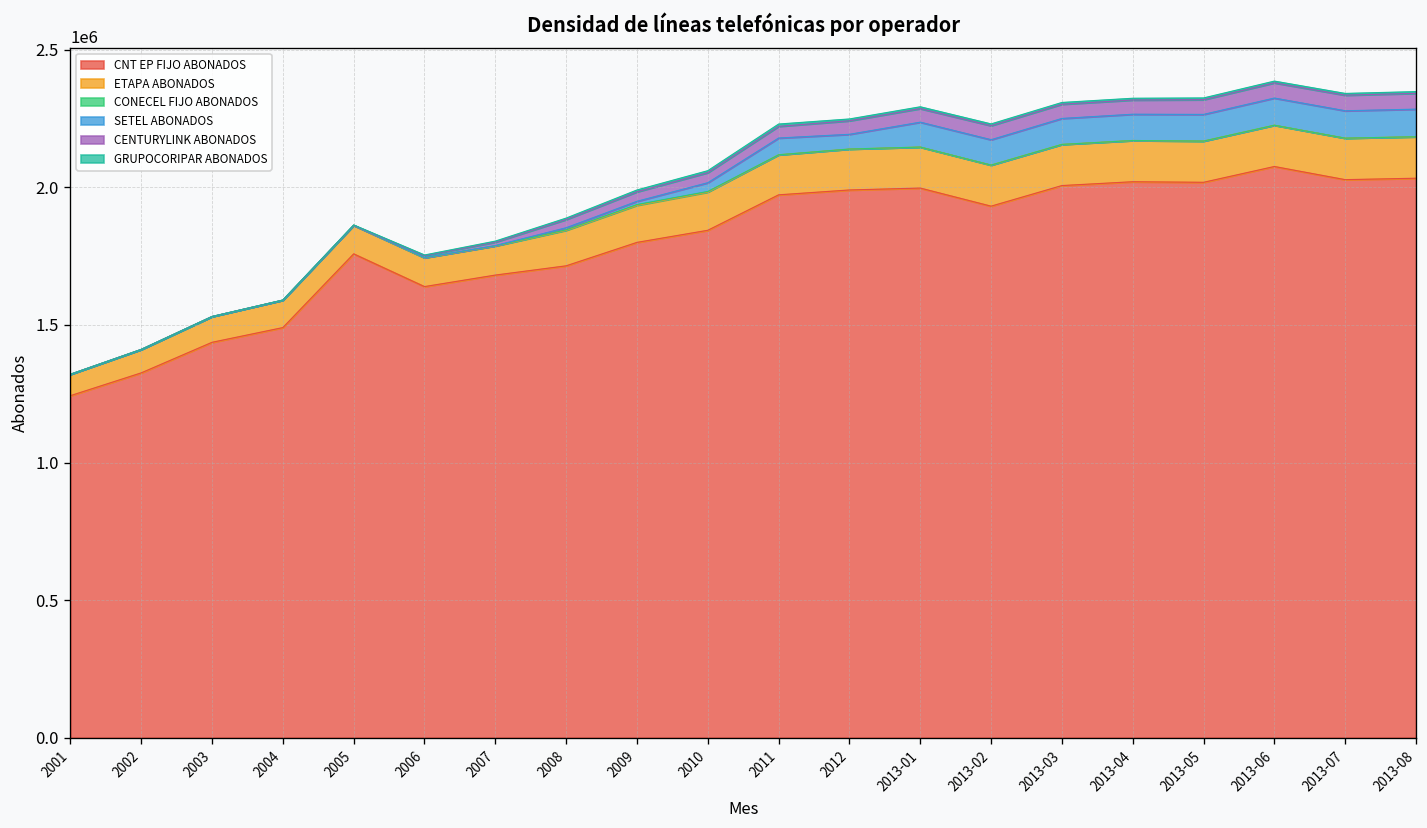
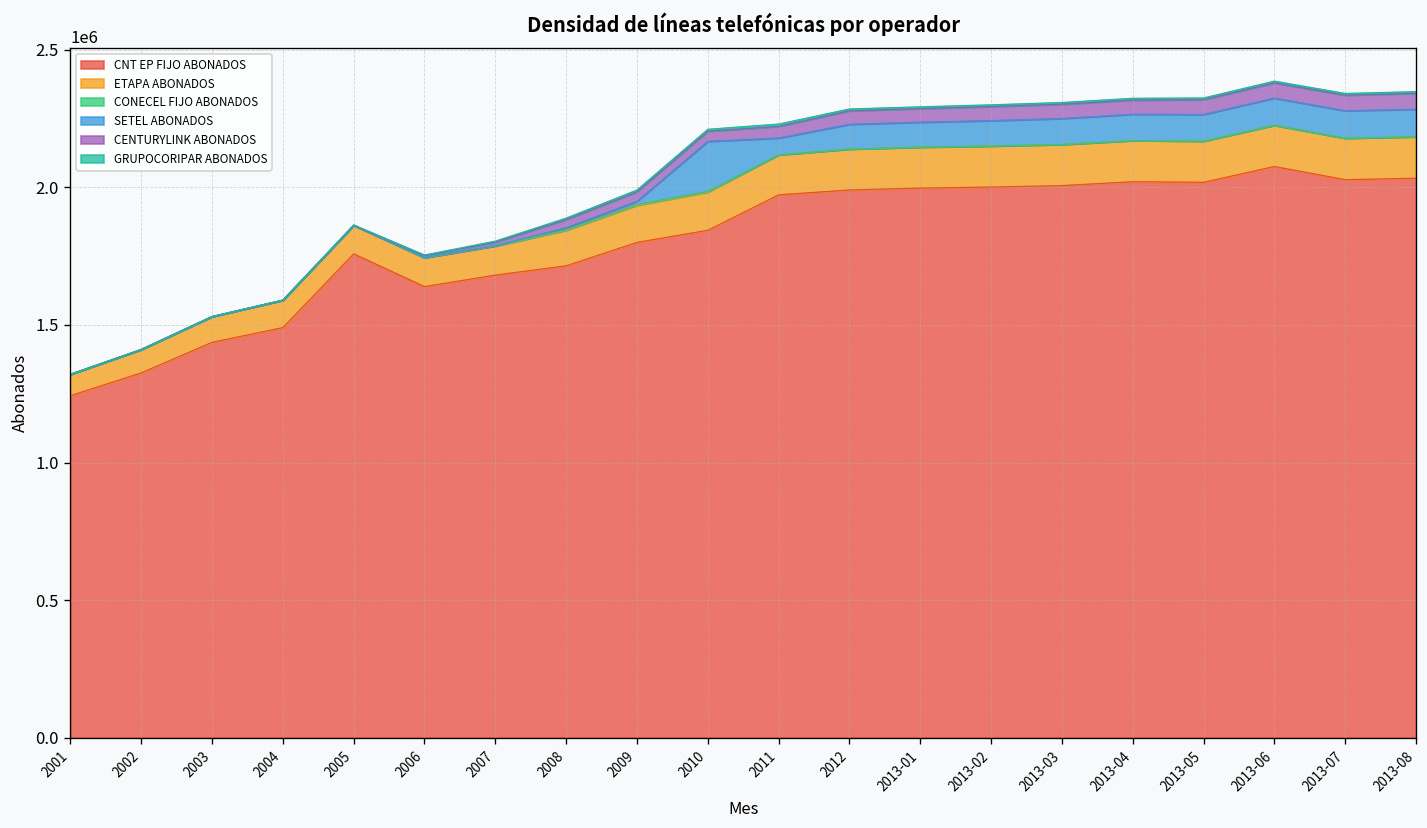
  {
    "CNT EP FIJO ABONADOS": {
      "2001": 1240000,
      "2002": 1330000,
      "2003": 1440000,
      "2004": 1490000,
      "2005": 1760000,
      "2006": 1640000,
      "2007": 1680000,
      "2008": 1720000,
      "2009": 1800000,
      "2010": 1840000,
      "2011": 1970000,
      "2012": 1990000,
      "2013-01": 2000000,
-     "2013-02": 1930000,
+     "2013-02": 2000000,
      "2013-03": 2010000,
      "2013-04": 2020000,
      "2013-05": 2020000,
      "2013-06": 2080000,
      "2013-07": 2030000,
      "2013-08": 2030000
    },
    "SETEL ABONADOS": {
      "2009": 10000,
-     "2010": 30000,
+     "2010": 180000,
      "2011": 60000,
-     "2012": 50000,
+     "2012": 90000,
      "2013-01": 90000,
      "2013-02": 90000,
      "2013-03": 90000,
      "2013-04": 100000,
      "2013-05": 100000,
      "2013-06": 100000,
      "2013-07": 100000,
      "2013-08": 100000
    }
  }
